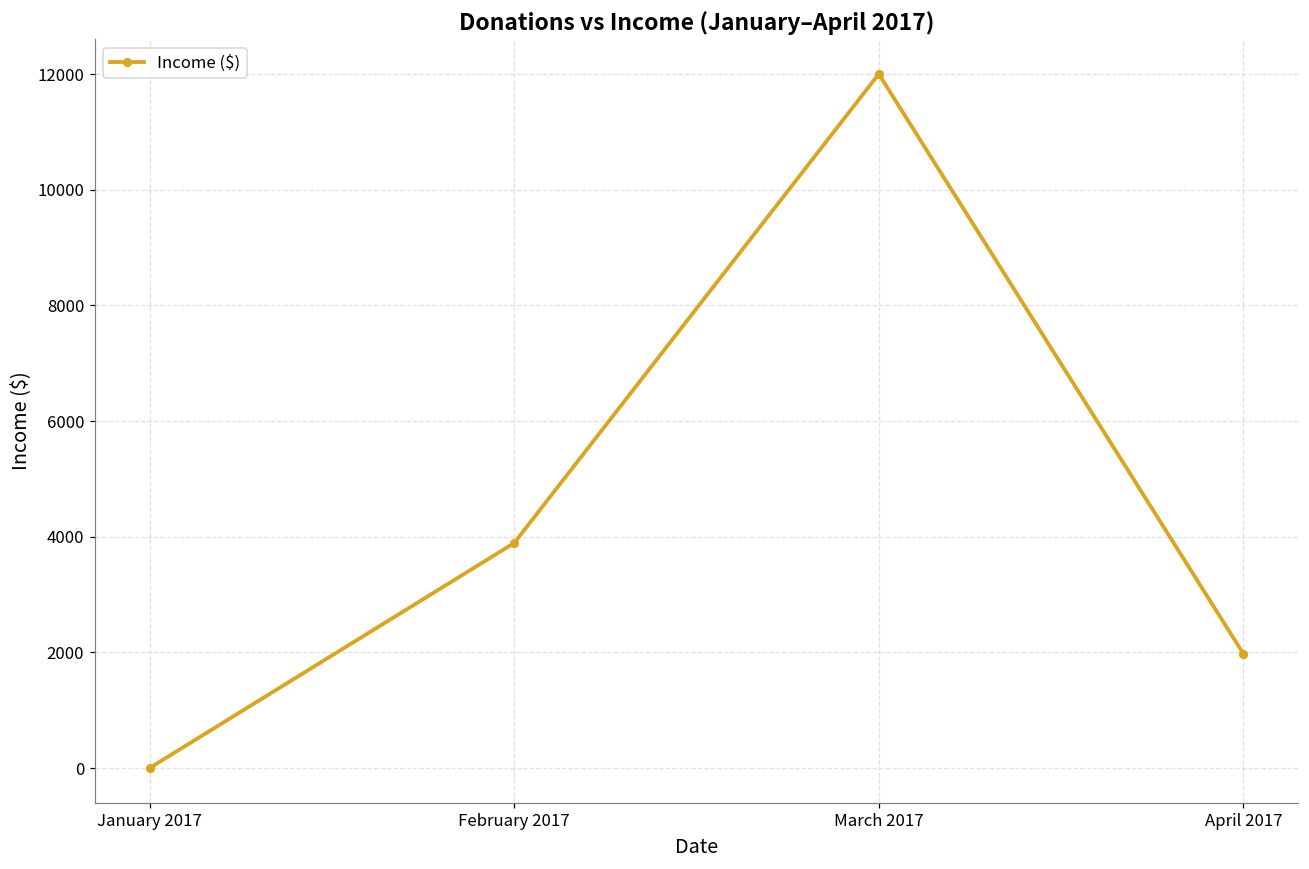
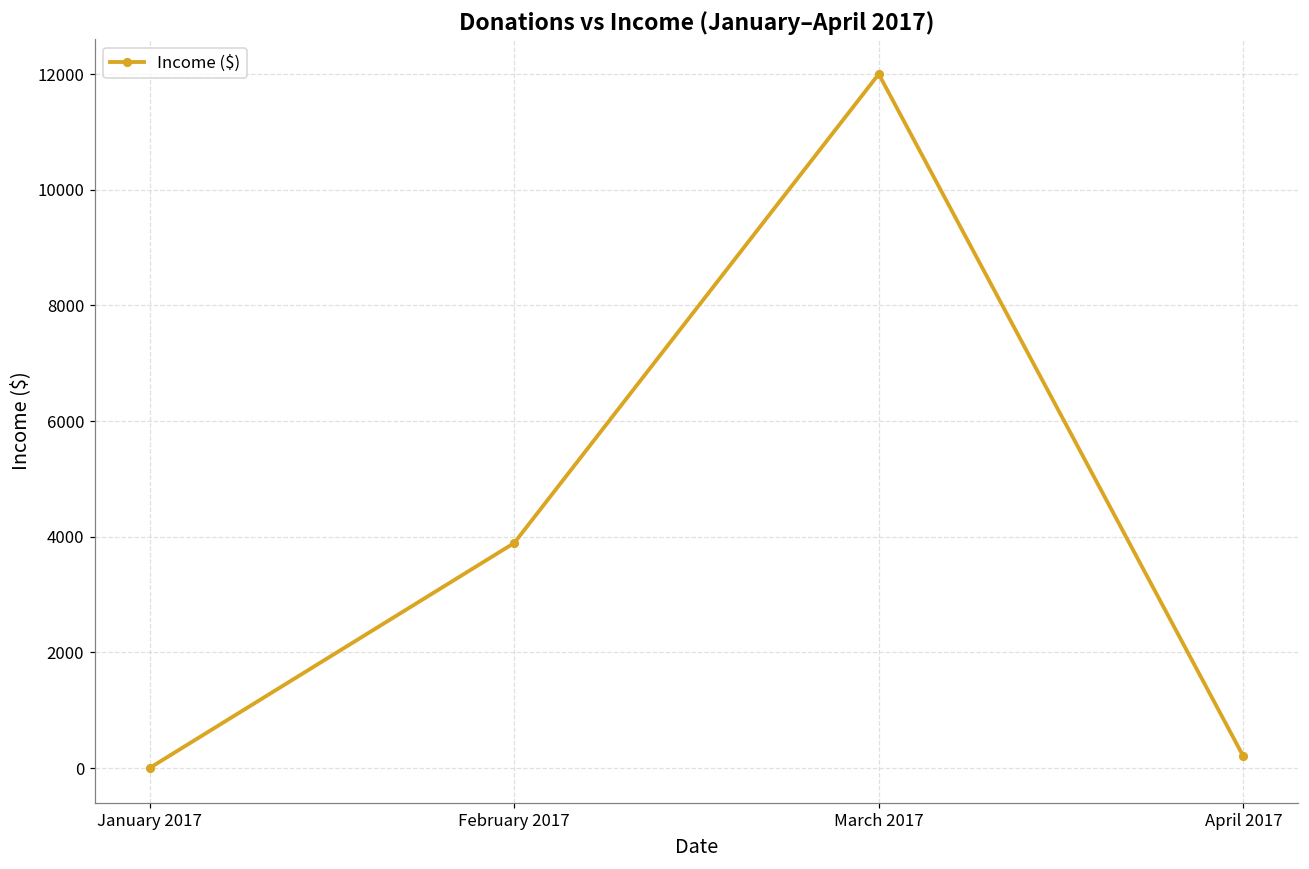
  {
    "January 2017": 0,
    "February 2017": 3900,
    "March 2017": 12000,
-   "April 2017": 2000
+   "April 2017": 200
  }
